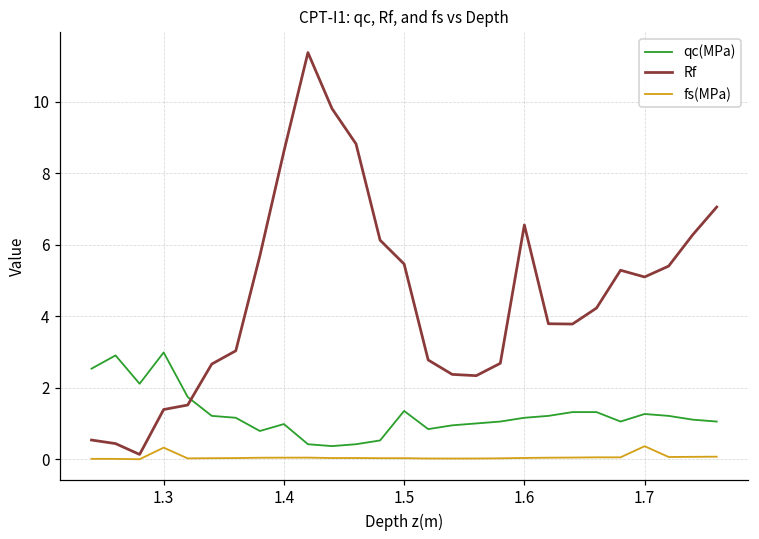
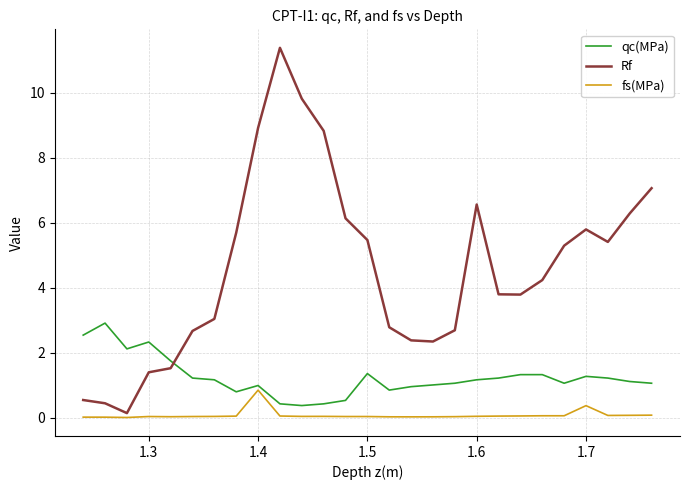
  {
    "qc(MPa)": {
-     "1.3": 3.0,
+     "1.3": 2.3,
      "1.4": 1.0,
      "1.5": 1.4,
      "1.6": 1.2,
      "1.7": 1.3
    },
    "Rf": {
      "1.3": 1.4,
-     "1.4": 8.6,
+     "1.4": 8.9,
      "1.5": 5.5,
      "1.6": 6.6,
-     "1.7": 5.1
+     "1.7": 5.8
    },
    "fs(MPa)": {
-     "1.3": 0.3,
-     "1.4": 0.0,
+     "1.3": 0.0,
+     "1.4": 0.8,
      "1.5": 0.0,
      "1.6": 0.0,
      "1.7": 0.4
    }
  }
